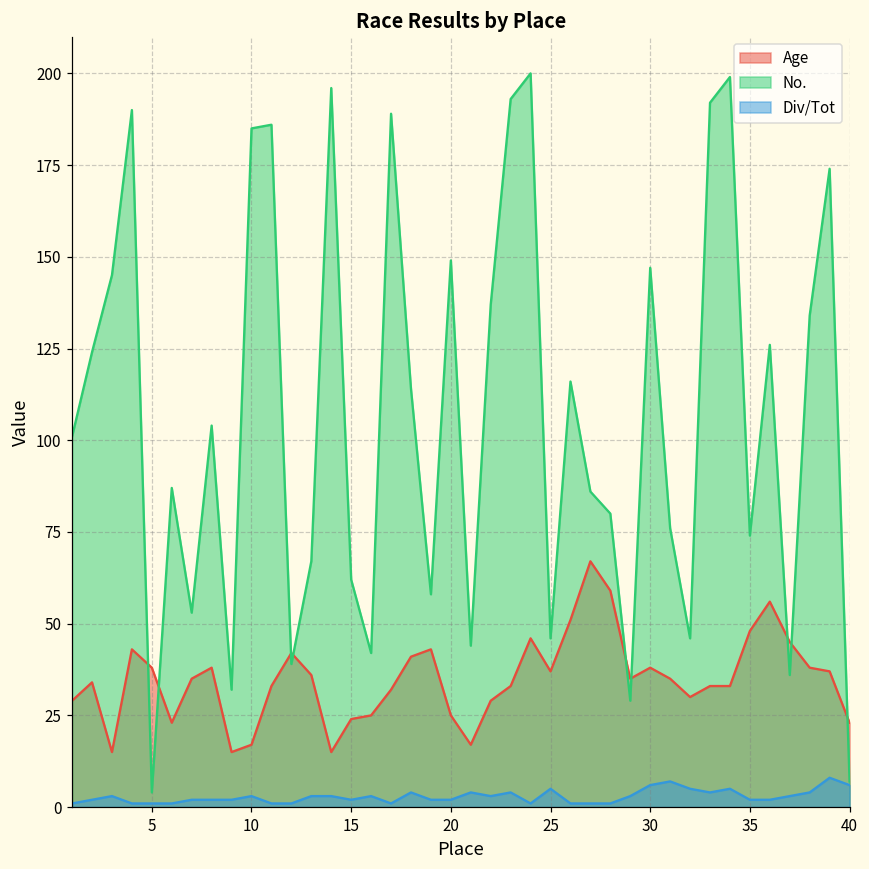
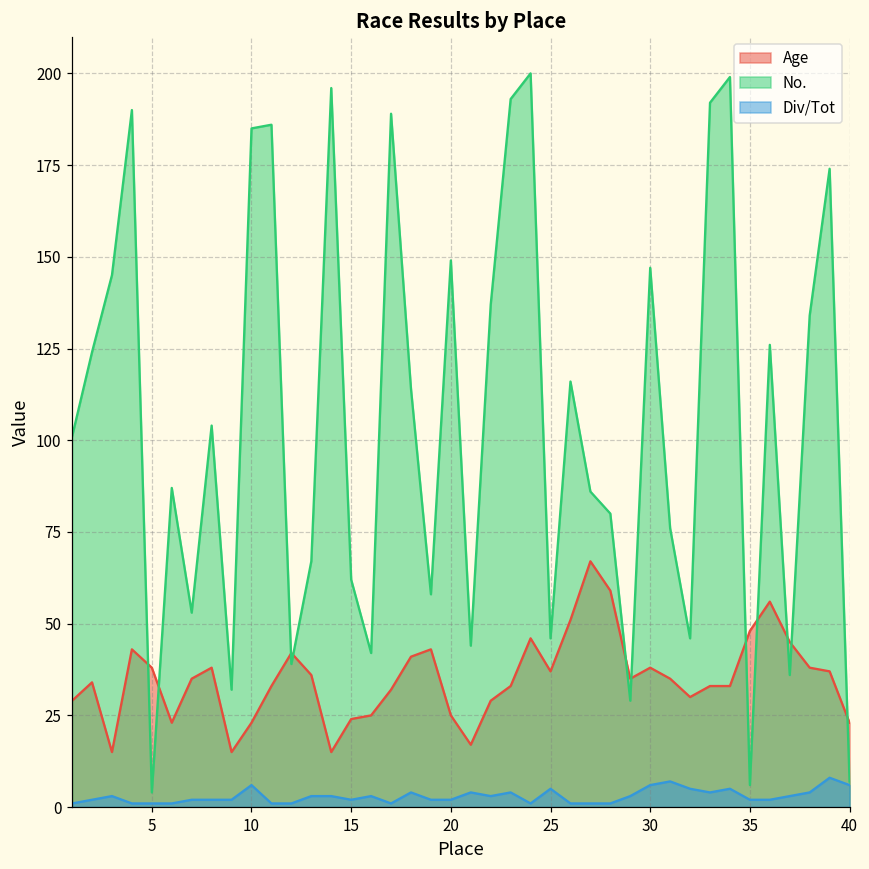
  {
    "Age": {
      "5": 38,
-     "10": 17,
+     "10": 23,
      "15": 24,
      "20": 25,
      "25": 37,
      "30": 38,
      "35": 48,
      "40": 23
    },
    "No.": {
      "5": 4,
      "10": 185,
      "15": 62,
      "20": 149,
      "25": 46,
      "30": 147,
-     "35": 74,
+     "35": 6,
      "40": 7
    },
    "Div/Tot": {
      "5": 1,
-     "10": 3,
+     "10": 6,
      "15": 2,
      "20": 2,
      "25": 5,
      "30": 6,
      "35": 2,
      "40": 6
    }
  }
